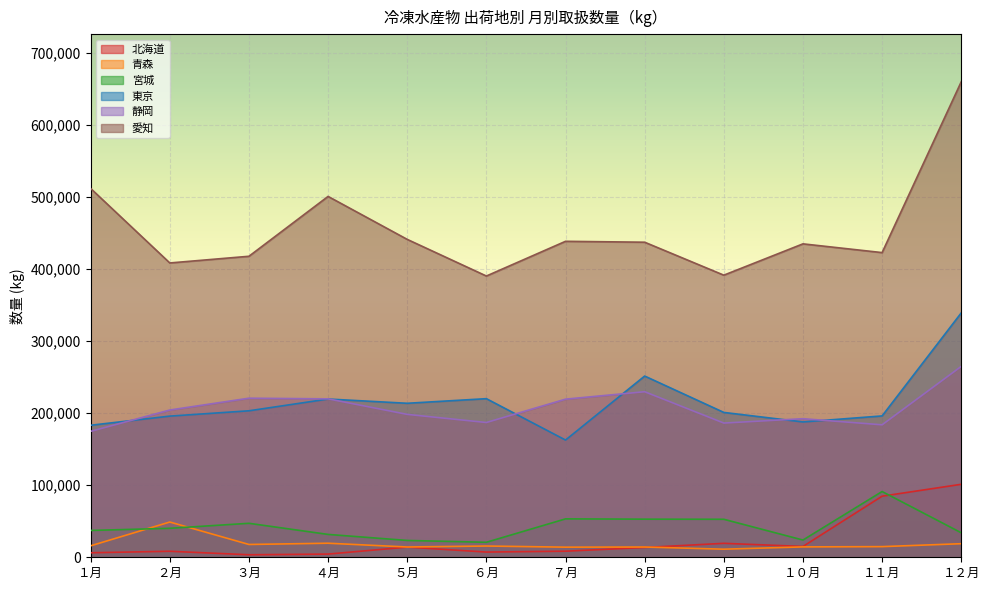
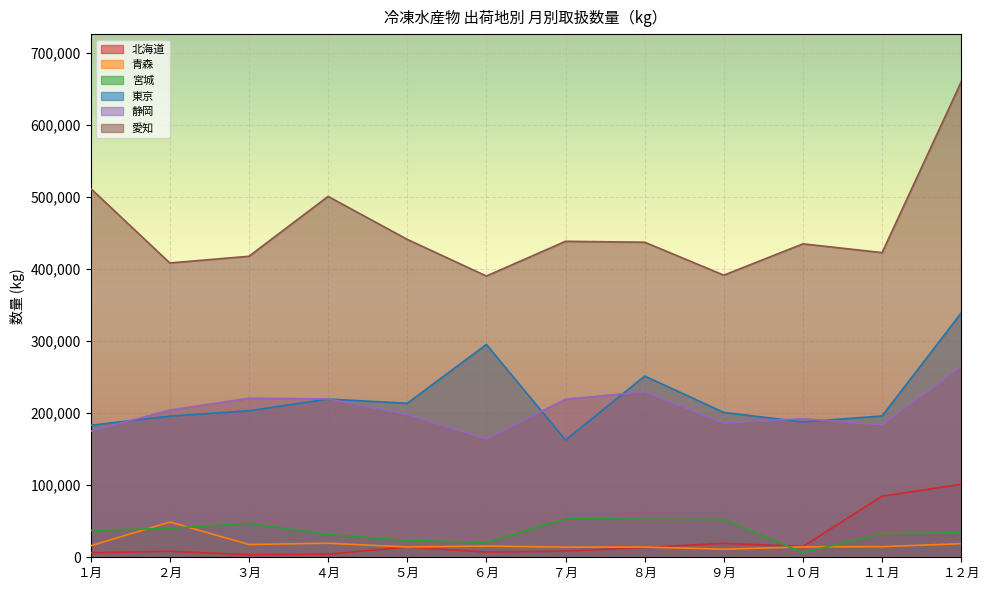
  {
    "北海道": {
      "１月": "10,000",
      "２月": "10,000",
      "３月": "0",
      "４月": "0",
      "６月": "10,000",
      "７月": "10,000",
      "９月": "20,000",
      "１１月": "80,000",
      "１２月": "100,000"
    },
    "青森": {
      "１月": "20,000",
      "２月": "50,000",
      "３月": "20,000",
      "４月": "20,000",
      "６月": "20,000",
      "７月": "10,000",
      "９月": "10,000",
      "１１月": "10,000",
      "１２月": "20,000"
    },
    "宮城": {
      "１月": "40,000",
      "２月": "40,000",
      "３月": "50,000",
      "４月": "30,000",
      "５月": "20,000",
      "６月": "20,000",
      "７月": "50,000",
      "８月": "50,000",
      "９月": "50,000",
-     "１０月": "20,000",
-     "１１月": "90,000",
+     "１０月": "10,000",
+     "１１月": "30,000",
      "１２月": "30,000"
    },
    "東京": {
      "１月": "180,000",
      "２月": "200,000",
      "３月": "200,000",
      "５月": "210,000",
-     "６月": "220,000",
+     "６月": "300,000",
      "７月": "160,000",
      "８月": "250,000",
      "９月": "200,000",
      "１０月": "190,000",
      "１１月": "200,000",
      "１２月": "340,000"
    },
    "静岡": {
      "１月": "170,000",
      "２月": "200,000",
      "３月": "220,000",
      "５月": "200,000",
-     "６月": "190,000",
+     "６月": "160,000",
      "７月": "220,000",
      "８月": "230,000",
      "９月": "190,000",
      "１０月": "190,000",
      "１１月": "180,000",
      "１２月": "260,000"
    },
    "愛知": {
      "１月": "510,000",
      "２月": "410,000",
      "３月": "420,000",
      "４月": "500,000",
      "５月": "440,000",
      "６月": "390,000",
      "７月": "440,000",
      "８月": "440,000",
      "９月": "390,000",
      "１０月": "430,000",
      "１１月": "420,000",
      "１２月": "660,000"
    }
  }
